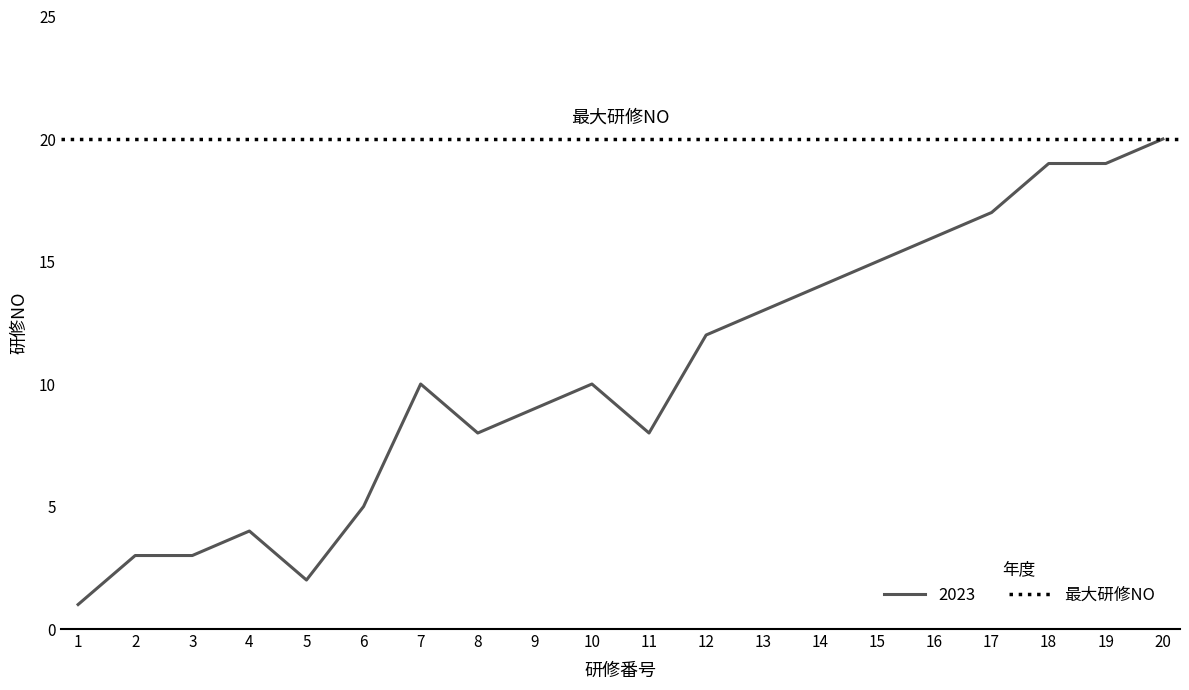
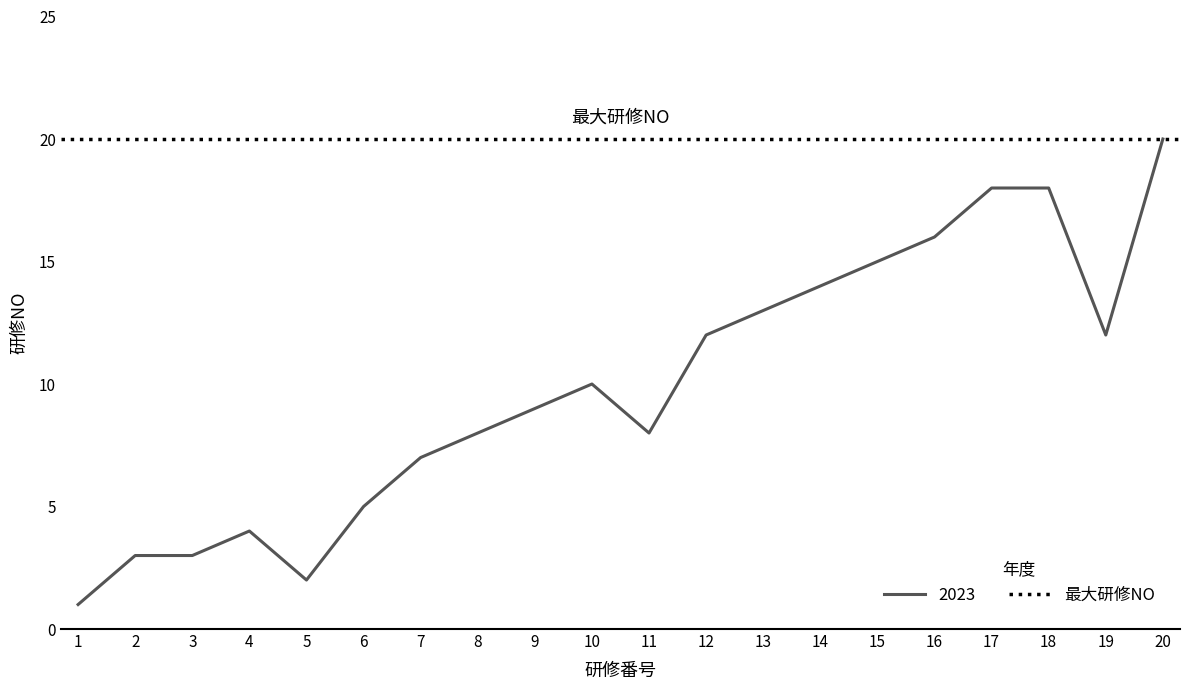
  {
    "1": 1,
    "2": 3,
    "3": 3,
    "4": 4,
    "5": 2,
    "6": 5,
-   "7": 10,
+   "7": 7,
    "8": 8,
    "9": 9,
    "10": 10,
    "11": 8,
    "12": 12,
    "13": 13,
    "14": 14,
    "15": 15,
    "16": 16,
-   "17": 17,
-   "18": 19,
-   "19": 19,
+   "17": 18,
+   "18": 18,
+   "19": 12,
    "20": 20
  }
